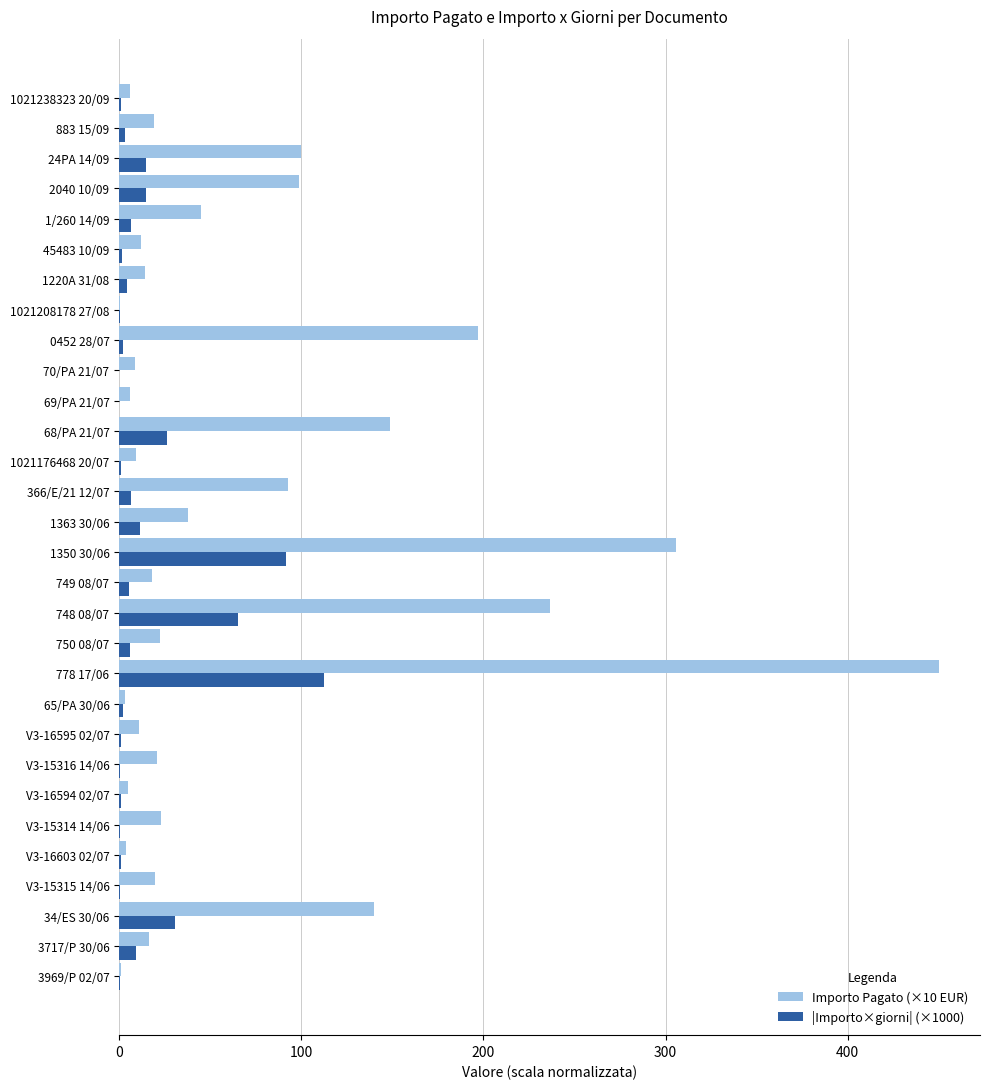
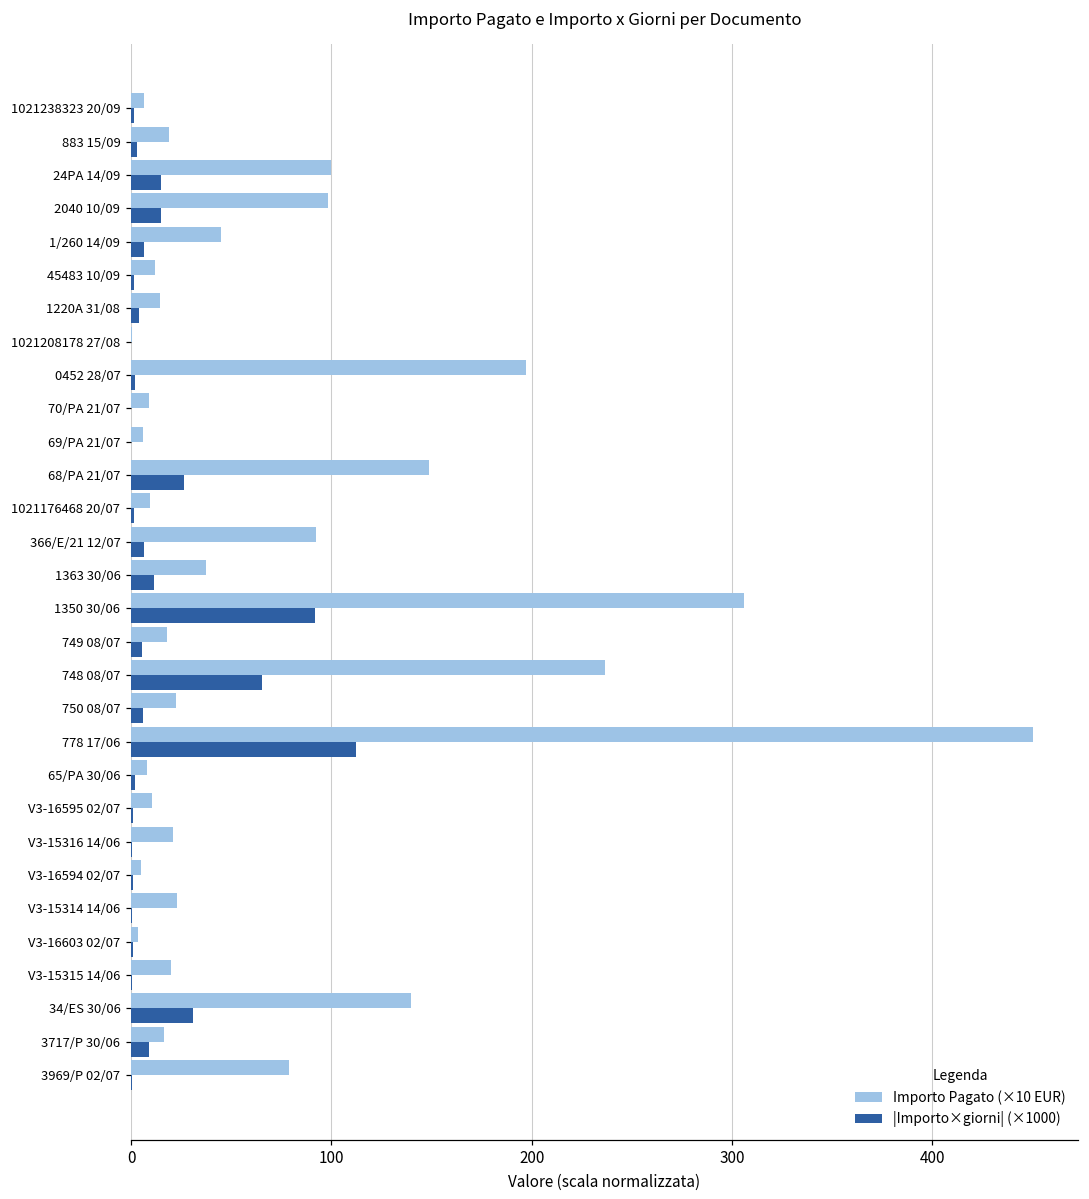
  {
    "Importo Pagato (×10 EUR)": {
      "1021238323 20/09": 6,
      "883 15/09": 19,
      "24PA 14/09": 100,
      "2040 10/09": 99,
      "1/260 14/09": 45,
      "45483 10/09": 12,
      "1220A 31/08": 14,
      "0452 28/07": 197,
      "70/PA 21/07": 9,
      "69/PA 21/07": 6,
      "68/PA 21/07": 149,
      "1021176468 20/07": 9,
      "366/E/21 12/07": 93,
      "1363 30/06": 38,
      "1350 30/06": 306,
      "749 08/07": 18,
      "748 08/07": 237,
      "750 08/07": 22,
      "778 17/06": 450,
-     "65/PA 30/06": 3,
+     "65/PA 30/06": 8,
      "V3-16595 02/07": 11,
      "V3-15316 14/06": 21,
      "V3-16594 02/07": 5,
      "V3-15314 14/06": 23,
      "V3-16603 02/07": 4,
      "V3-15315 14/06": 20,
      "34/ES 30/06": 140,
      "3717/P 30/06": 16,
-     "3969/P 02/07": 1
+     "3969/P 02/07": 79
    },
    "|Importo×giorni| (×1000)": {
      "883 15/09": 3,
      "24PA 14/09": 15,
      "2040 10/09": 15,
      "1/260 14/09": 6,
      "45483 10/09": 2,
      "1220A 31/08": 4,
      "0452 28/07": 2,
      "68/PA 21/07": 27,
      "366/E/21 12/07": 6,
      "1363 30/06": 11,
      "1350 30/06": 92,
      "749 08/07": 5,
      "748 08/07": 65,
      "750 08/07": 6,
      "778 17/06": 113,
      "65/PA 30/06": 2,
      "34/ES 30/06": 31,
      "3717/P 30/06": 9
    }
  }
